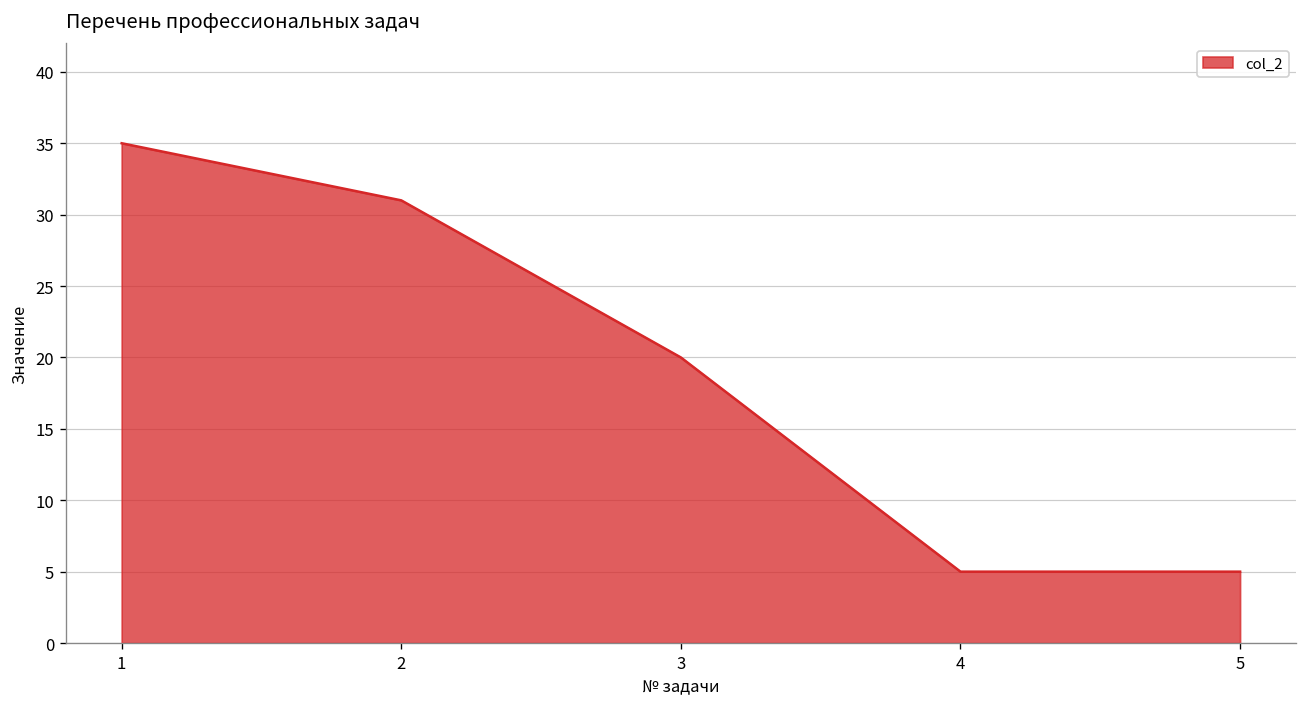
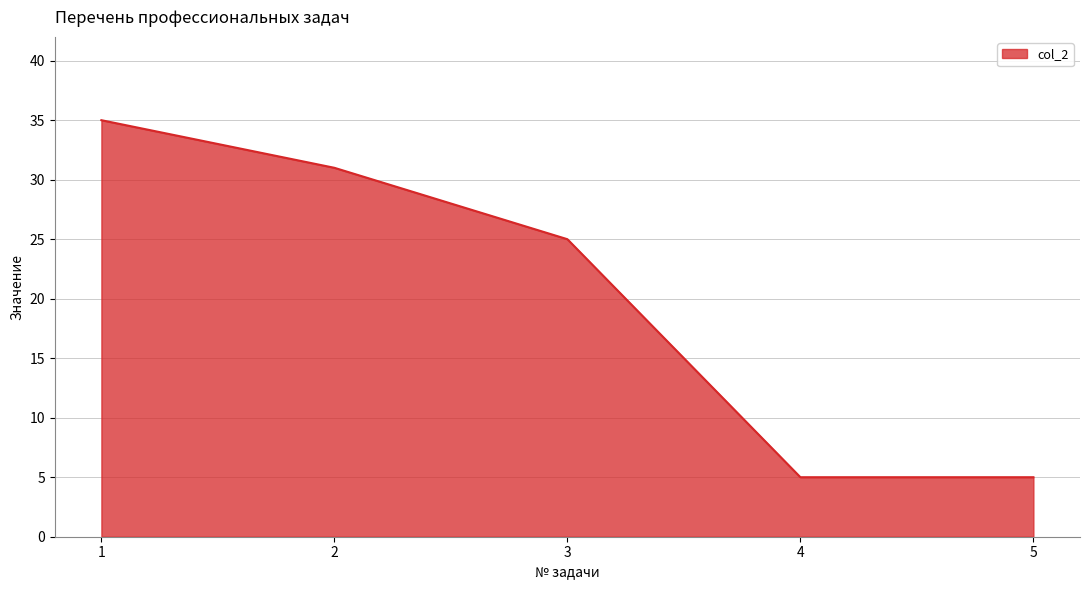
  {
    "1": 35,
    "2": 31,
-   "3": 20,
+   "3": 25,
    "4": 5,
    "5": 5
  }
